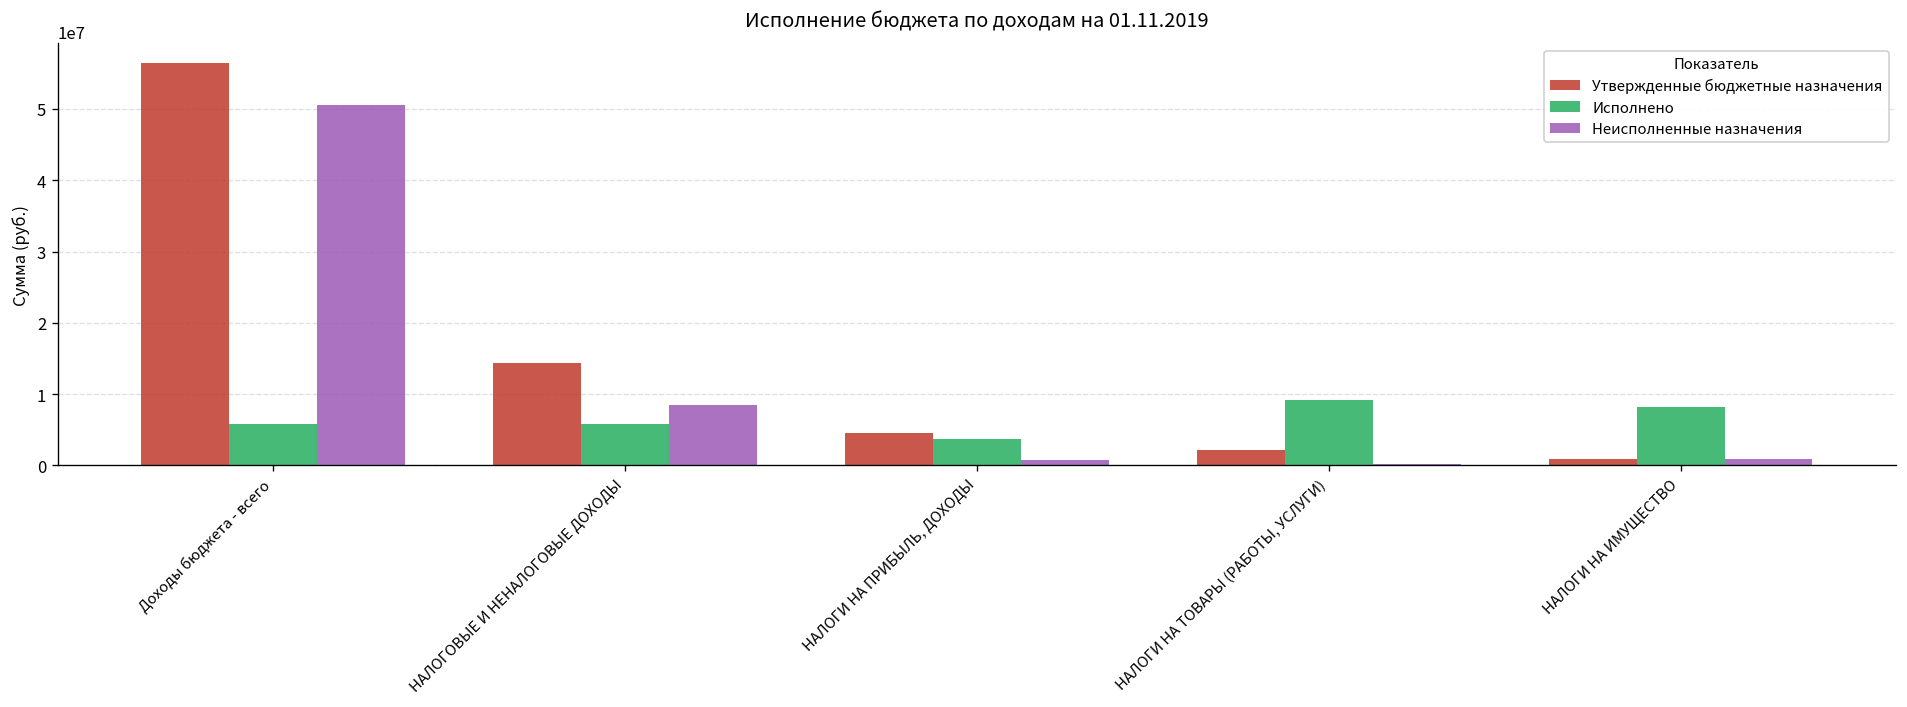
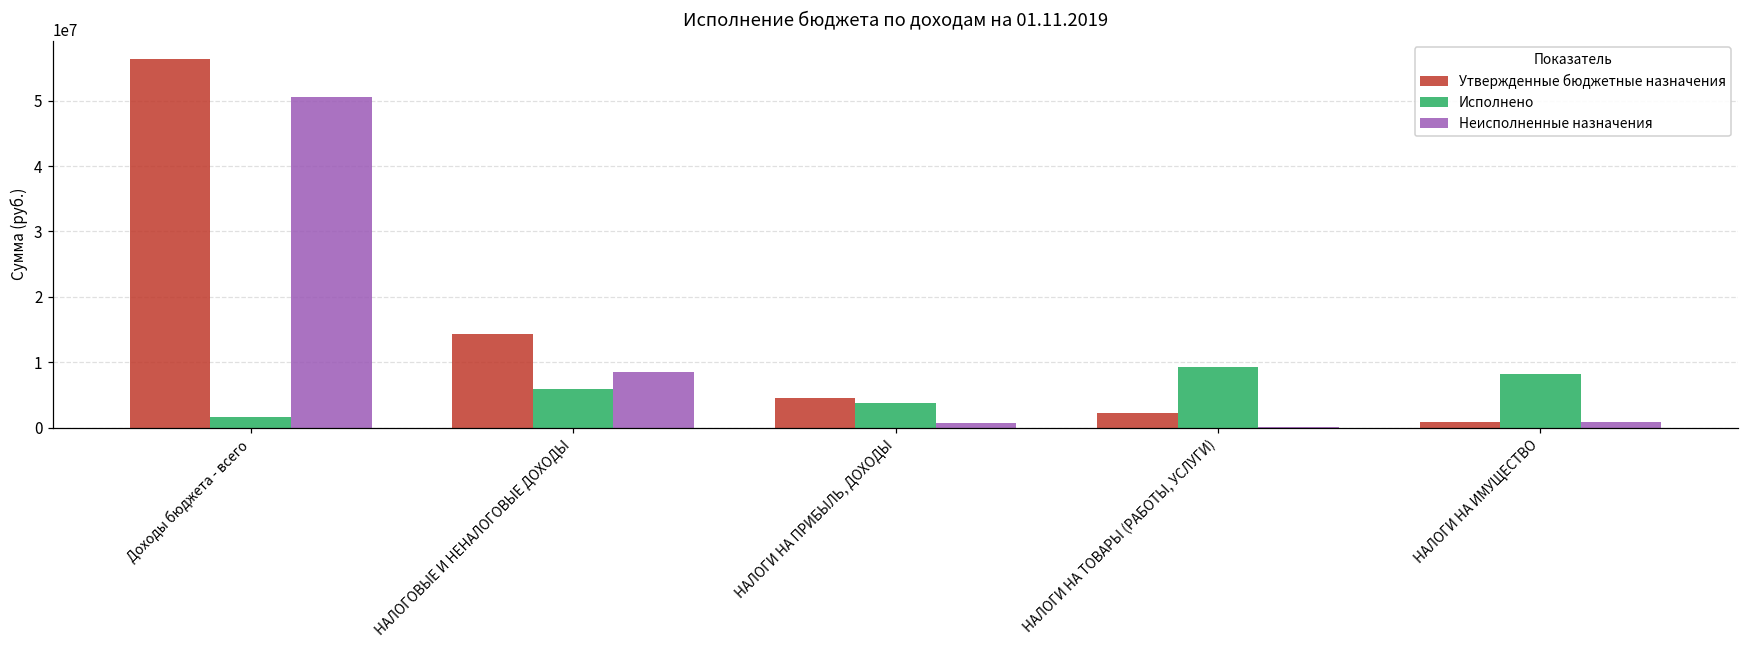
  {
    "Утвержденные бюджетные назначения": {
      "Доходы бюджета - всего": 56000000,
      "НАЛОГОВЫЕ И НЕНАЛОГОВЫЕ ДОХОДЫ": 14000000,
      "НАЛОГИ НА ПРИБЫЛЬ, ДОХОДЫ": 4000000,
      "НАЛОГИ НА ТОВАРЫ (РАБОТЫ, УСЛУГИ)": 2000000,
      "НАЛОГИ НА ИМУЩЕСТВО": 1000000
    },
    "Исполнено": {
-     "Доходы бюджета - всего": 6000000,
+     "Доходы бюджета - всего": 2000000,
      "НАЛОГОВЫЕ И НЕНАЛОГОВЫЕ ДОХОДЫ": 6000000,
      "НАЛОГИ НА ПРИБЫЛЬ, ДОХОДЫ": 4000000,
      "НАЛОГИ НА ТОВАРЫ (РАБОТЫ, УСЛУГИ)": 9000000,
      "НАЛОГИ НА ИМУЩЕСТВО": 8000000
    },
    "Неисполненные назначения": {
      "Доходы бюджета - всего": 51000000,
      "НАЛОГОВЫЕ И НЕНАЛОГОВЫЕ ДОХОДЫ": 9000000,
      "НАЛОГИ НА ПРИБЫЛЬ, ДОХОДЫ": 1000000,
      "НАЛОГИ НА ИМУЩЕСТВО": 1000000
    }
  }
